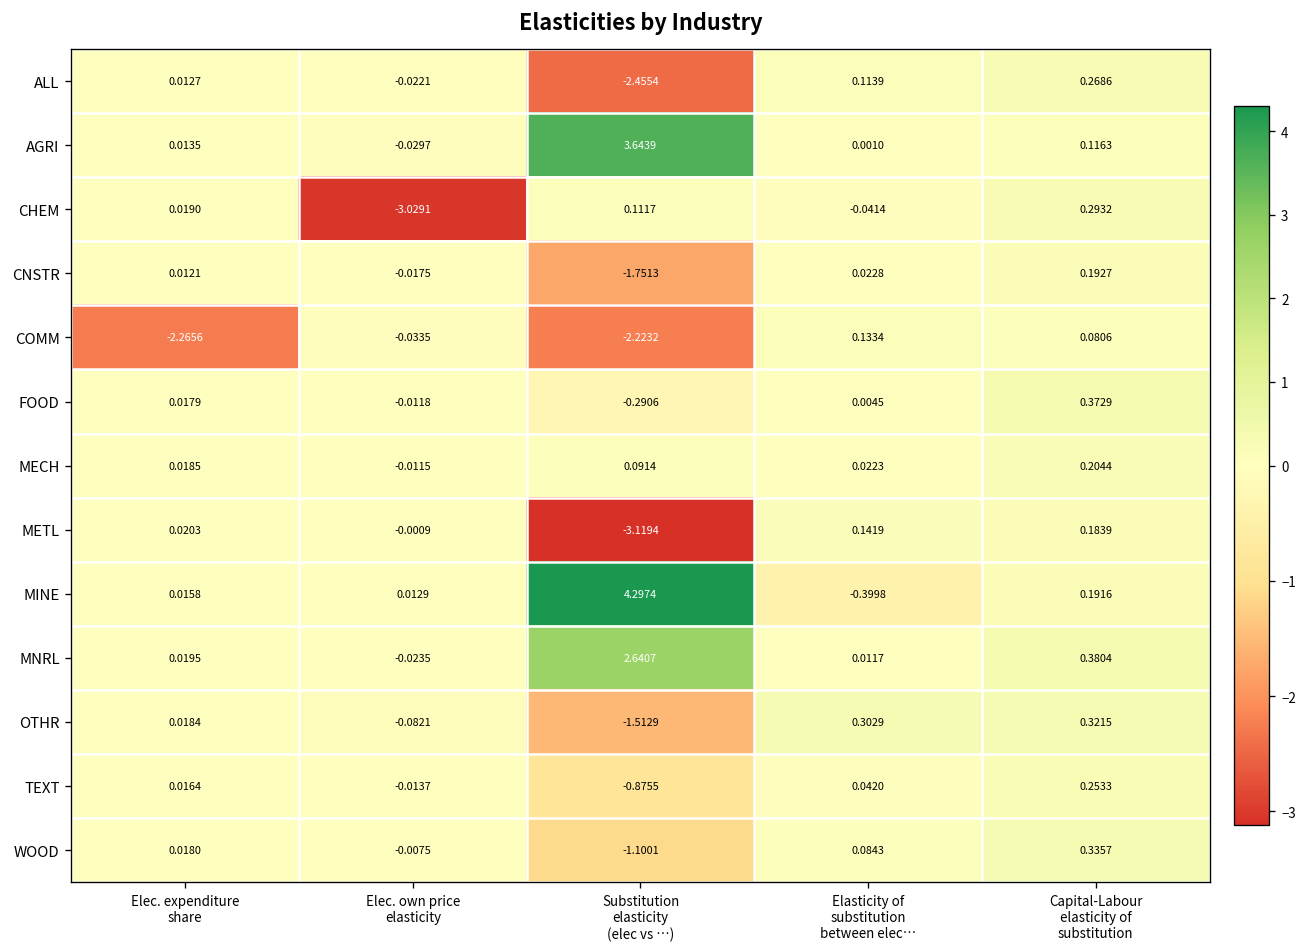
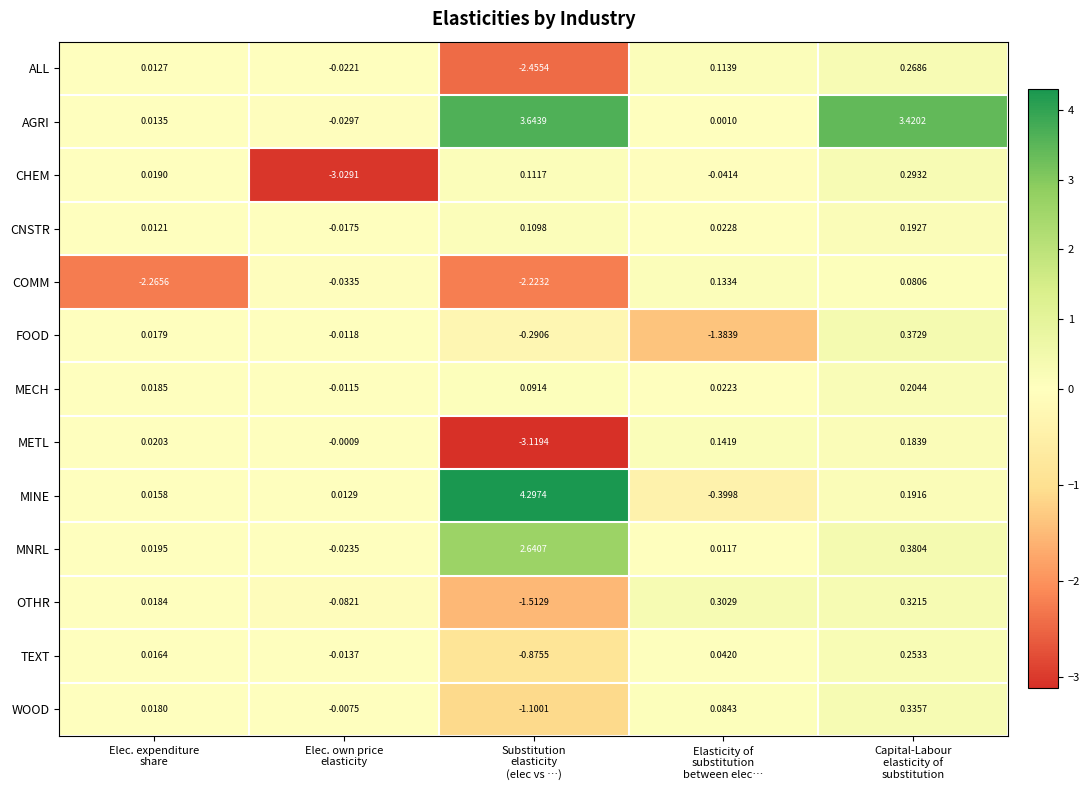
  {
    "ALL": {
      "Elec. expenditure share": 0.0127,
      "Elec. own price elasticity": -0.0221,
      "Substitution elasticity (elec vs …)": -2.4554,
      "Elasticity of substitution between elec…": 0.1139,
      "Capital-Labour elasticity of substitution": 0.2686
    },
    "AGRI": {
      "Elec. expenditure share": 0.0135,
      "Elec. own price elasticity": -0.0297,
      "Substitution elasticity (elec vs …)": 3.6439,
      "Elasticity of substitution between elec…": 0.0010,
-     "Capital-Labour elasticity of substitution": 0.1163
+     "Capital-Labour elasticity of substitution": 3.4202
    },
    "CHEM": {
      "Elec. expenditure share": 0.0190,
      "Elec. own price elasticity": -3.0291,
      "Substitution elasticity (elec vs …)": 0.1117,
      "Elasticity of substitution between elec…": -0.0414,
      "Capital-Labour elasticity of substitution": 0.2932
    },
    "CNSTR": {
      "Elec. expenditure share": 0.0121,
      "Elec. own price elasticity": -0.0175,
-     "Substitution elasticity (elec vs …)": -1.7513,
+     "Substitution elasticity (elec vs …)": 0.1098,
      "Elasticity of substitution between elec…": 0.0228,
      "Capital-Labour elasticity of substitution": 0.1927
    },
    "COMM": {
      "Elec. expenditure share": -2.2656,
      "Elec. own price elasticity": -0.0335,
      "Substitution elasticity (elec vs …)": -2.2232,
      "Elasticity of substitution between elec…": 0.1334,
      "Capital-Labour elasticity of substitution": 0.0806
    },
    "FOOD": {
      "Elec. expenditure share": 0.0179,
      "Elec. own price elasticity": -0.0118,
      "Substitution elasticity (elec vs …)": -0.2906,
-     "Elasticity of substitution between elec…": 0.0045,
+     "Elasticity of substitution between elec…": -1.3839,
      "Capital-Labour elasticity of substitution": 0.3729
    },
    "MECH": {
      "Elec. expenditure share": 0.0185,
      "Elec. own price elasticity": -0.0115,
      "Substitution elasticity (elec vs …)": 0.0914,
      "Elasticity of substitution between elec…": 0.0223,
      "Capital-Labour elasticity of substitution": 0.2044
    },
    "METL": {
      "Elec. expenditure share": 0.0203,
      "Elec. own price elasticity": -0.0009,
      "Substitution elasticity (elec vs …)": -3.1194,
      "Elasticity of substitution between elec…": 0.1419,
      "Capital-Labour elasticity of substitution": 0.1839
    },
    "MINE": {
      "Elec. expenditure share": 0.0158,
      "Elec. own price elasticity": 0.0129,
      "Substitution elasticity (elec vs …)": 4.2974,
      "Elasticity of substitution between elec…": -0.3998,
      "Capital-Labour elasticity of substitution": 0.1916
    },
    "MNRL": {
      "Elec. expenditure share": 0.0195,
      "Elec. own price elasticity": -0.0235,
      "Substitution elasticity (elec vs …)": 2.6407,
      "Elasticity of substitution between elec…": 0.0117,
      "Capital-Labour elasticity of substitution": 0.3804
    },
    "OTHR": {
      "Elec. expenditure share": 0.0184,
      "Elec. own price elasticity": -0.0821,
      "Substitution elasticity (elec vs …)": -1.5129,
      "Elasticity of substitution between elec…": 0.3029,
      "Capital-Labour elasticity of substitution": 0.3215
    },
    "TEXT": {
      "Elec. expenditure share": 0.0164,
      "Elec. own price elasticity": -0.0137,
      "Substitution elasticity (elec vs …)": -0.8755,
      "Elasticity of substitution between elec…": 0.0420,
      "Capital-Labour elasticity of substitution": 0.2533
    },
    "WOOD": {
      "Elec. expenditure share": 0.0180,
      "Elec. own price elasticity": -0.0075,
      "Substitution elasticity (elec vs …)": -1.1001,
      "Elasticity of substitution between elec…": 0.0843,
      "Capital-Labour elasticity of substitution": 0.3357
    }
  }
